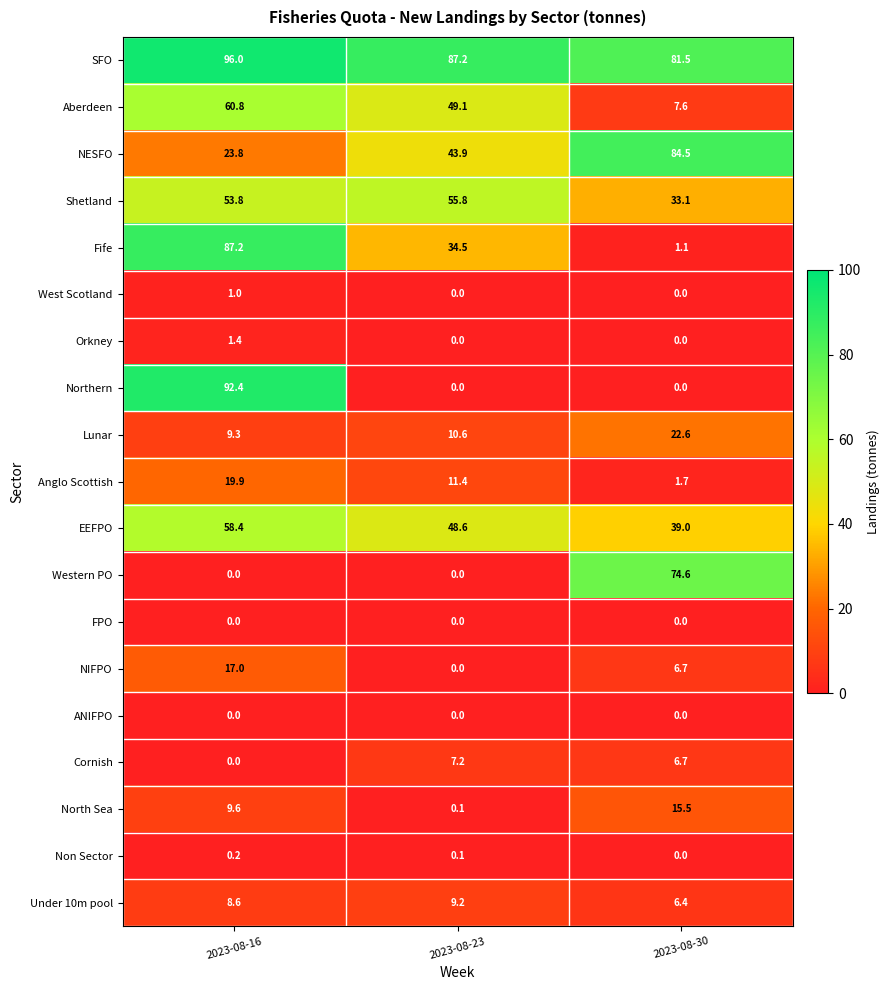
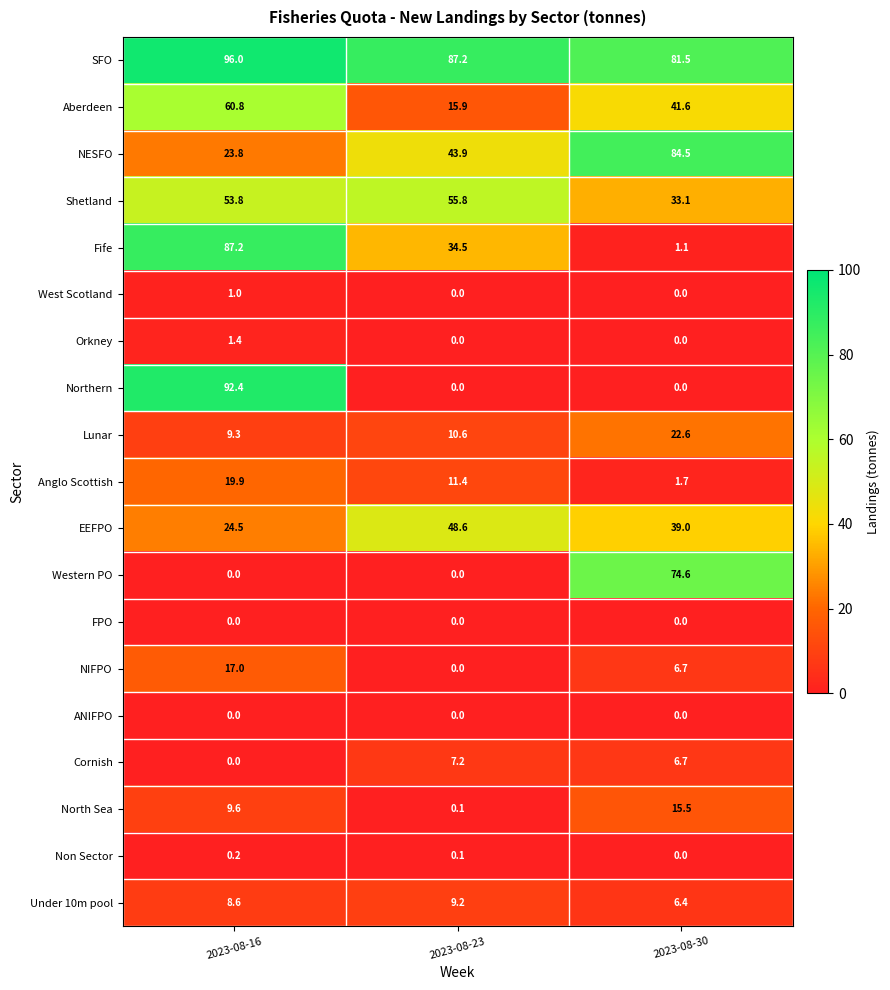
  {
    "SFO": {
      "2023-08-16": 96.0,
      "2023-08-23": 87.2,
      "2023-08-30": 81.5
    },
    "Aberdeen": {
      "2023-08-16": 60.8,
-     "2023-08-23": 49.1,
-     "2023-08-30": 7.6
+     "2023-08-23": 15.9,
+     "2023-08-30": 41.6
    },
    "NESFO": {
      "2023-08-16": 23.8,
      "2023-08-23": 43.9,
      "2023-08-30": 84.5
    },
    "Shetland": {
      "2023-08-16": 53.8,
      "2023-08-23": 55.8,
      "2023-08-30": 33.1
    },
    "Fife": {
      "2023-08-16": 87.2,
      "2023-08-23": 34.5,
      "2023-08-30": 1.1
    },
    "West Scotland": {
      "2023-08-16": 1.0,
      "2023-08-23": 0.0,
      "2023-08-30": 0.0
    },
    "Orkney": {
      "2023-08-16": 1.4,
      "2023-08-23": 0.0,
      "2023-08-30": 0.0
    },
    "Northern": {
      "2023-08-16": 92.4,
      "2023-08-23": 0.0,
      "2023-08-30": 0.0
    },
    "Lunar": {
      "2023-08-16": 9.3,
      "2023-08-23": 10.6,
      "2023-08-30": 22.6
    },
    "Anglo Scottish": {
      "2023-08-16": 19.9,
      "2023-08-23": 11.4,
      "2023-08-30": 1.7
    },
    "EEFPO": {
-     "2023-08-16": 58.4,
+     "2023-08-16": 24.5,
      "2023-08-23": 48.6,
      "2023-08-30": 39.0
    },
    "Western PO": {
      "2023-08-16": 0.0,
      "2023-08-23": 0.0,
      "2023-08-30": 74.6
    },
    "FPO": {
      "2023-08-16": 0.0,
      "2023-08-23": 0.0,
      "2023-08-30": 0.0
    },
    "NIFPO": {
      "2023-08-16": 17.0,
      "2023-08-23": 0.0,
      "2023-08-30": 6.7
    },
    "ANIFPO": {
      "2023-08-16": 0.0,
      "2023-08-23": 0.0,
      "2023-08-30": 0.0
    },
    "Cornish": {
      "2023-08-16": 0.0,
      "2023-08-23": 7.2,
      "2023-08-30": 6.7
    },
    "North Sea": {
      "2023-08-16": 9.6,
      "2023-08-23": 0.1,
      "2023-08-30": 15.5
    },
    "Non Sector": {
      "2023-08-16": 0.2,
      "2023-08-23": 0.1,
      "2023-08-30": 0.0
    },
    "Under 10m pool": {
      "2023-08-16": 8.6,
      "2023-08-23": 9.2,
      "2023-08-30": 6.4
    }
  }
